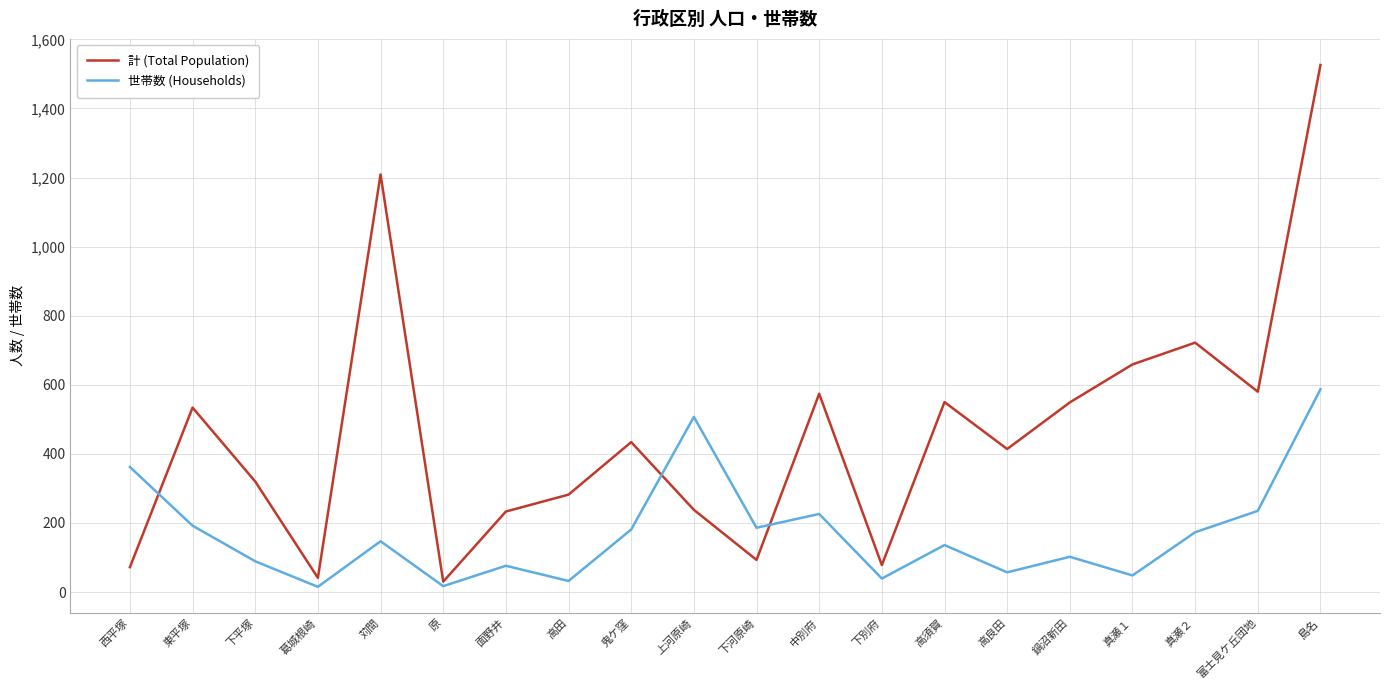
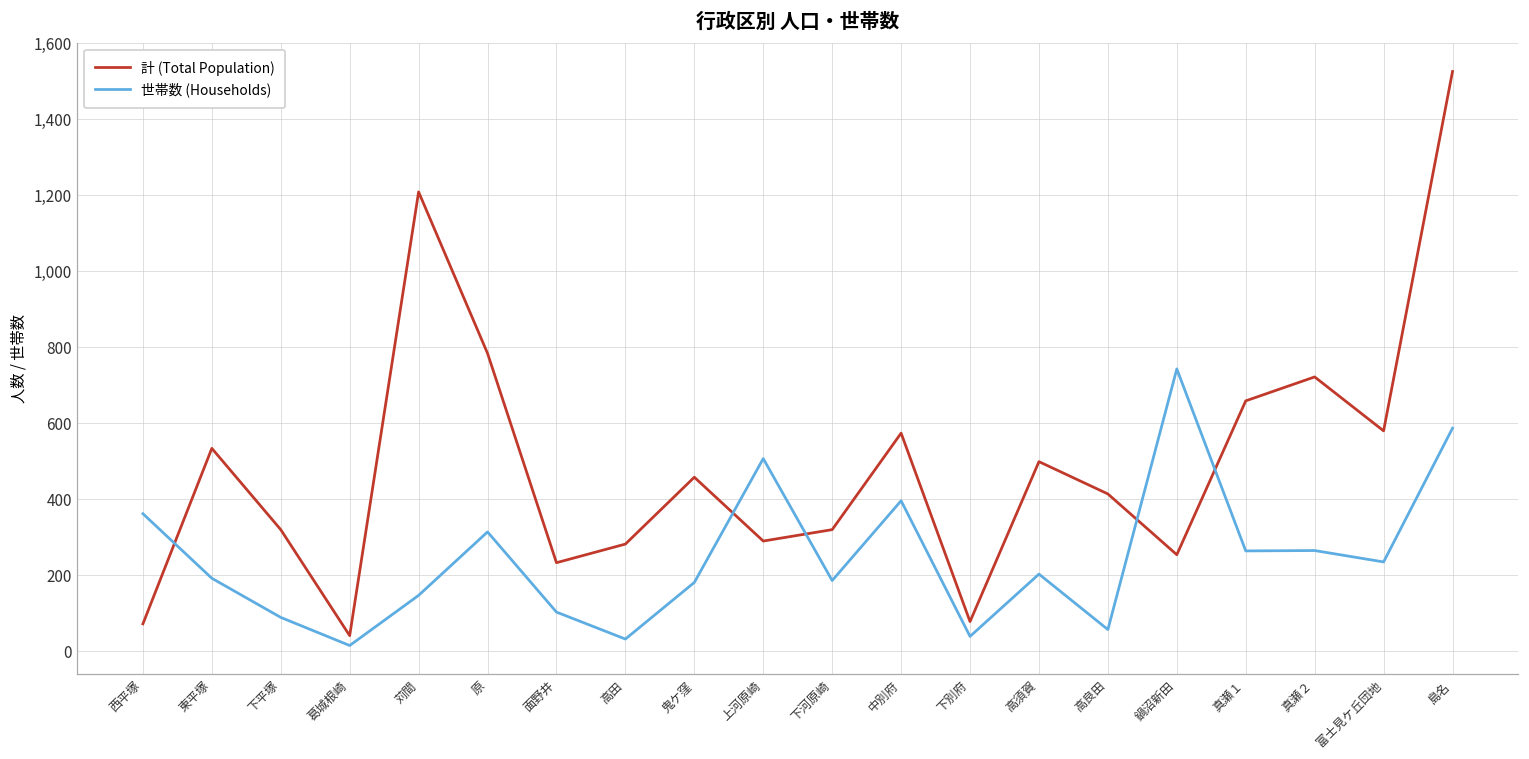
  {
    "計 (Total Population)": {
      "西平塚": "70",
      "東平塚": "530",
      "下平塚": "320",
      "葛城根崎": "40",
      "苅間": "1,210",
-     "原": "30",
+     "原": "780",
      "面野井": "230",
      "高田": "280",
-     "鬼ケ窪": "430",
-     "上河原崎": "240",
-     "下河原崎": "90",
+     "鬼ケ窪": "460",
+     "上河原崎": "290",
+     "下河原崎": "320",
      "中別府": "570",
      "下別府": "80",
-     "高須賀": "550",
+     "高須賀": "500",
      "高良田": "410",
-     "鍋沼新田": "550",
+     "鍋沼新田": "250",
      "真瀬１": "660",
      "真瀬２": "720",
      "富士見ケ丘団地": "580",
      "島名": "1,530"
    },
    "世帯数 (Households)": {
      "西平塚": "360",
      "東平塚": "190",
      "下平塚": "90",
      "葛城根崎": "20",
      "苅間": "150",
-     "原": "20",
-     "面野井": "80",
+     "原": "310",
+     "面野井": "100",
      "高田": "30",
      "鬼ケ窪": "180",
      "上河原崎": "510",
      "下河原崎": "190",
-     "中別府": "230",
+     "中別府": "400",
      "下別府": "40",
-     "高須賀": "140",
+     "高須賀": "200",
      "高良田": "60",
-     "鍋沼新田": "100",
-     "真瀬１": "50",
-     "真瀬２": "170",
+     "鍋沼新田": "740",
+     "真瀬１": "260",
+     "真瀬２": "270",
      "富士見ケ丘団地": "240",
      "島名": "590"
    }
  }
